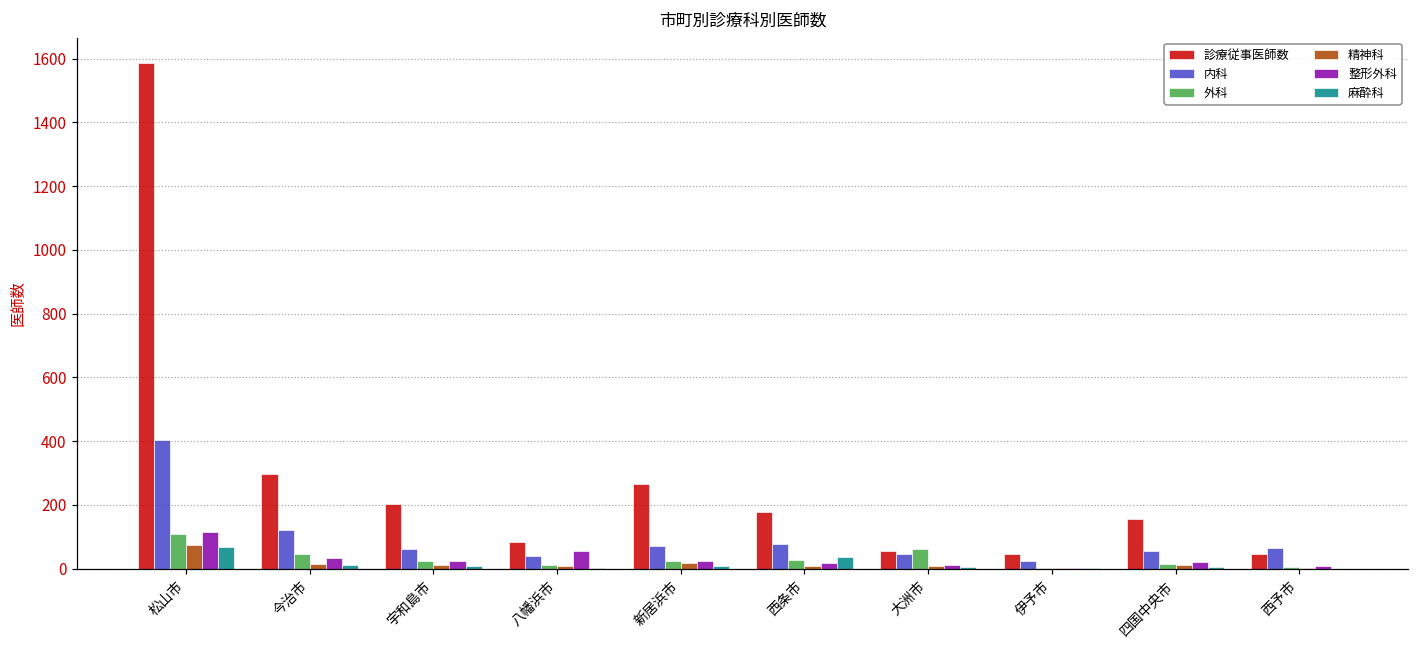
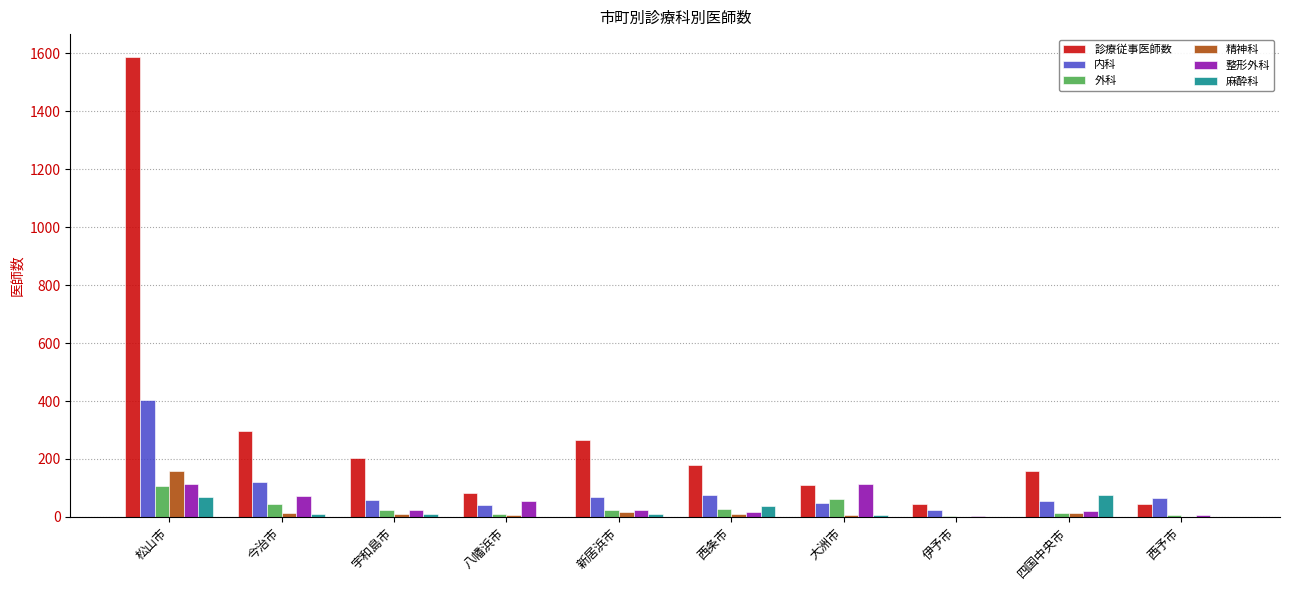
  {
    "診療従事医師数": {
      "松山市": 1590,
      "今治市": 300,
      "宇和島市": 200,
      "八幡浜市": 80,
      "新居浜市": 260,
      "西条市": 180,
-     "大洲市": 60,
+     "大洲市": 110,
      "伊予市": 50,
      "四国中央市": 160,
      "西予市": 50
    },
    "内科": {
      "松山市": 410,
      "今治市": 120,
      "宇和島市": 60,
      "八幡浜市": 40,
      "新居浜市": 70,
      "西条市": 80,
      "大洲市": 50,
      "伊予市": 20,
      "四国中央市": 60,
      "西予市": 60
    },
    "外科": {
      "松山市": 110,
      "今治市": 50,
      "宇和島市": 30,
      "八幡浜市": 10,
      "新居浜市": 20,
      "西条市": 30,
      "大洲市": 60,
      "四国中央市": 20
    },
    "精神科": {
-     "松山市": 70,
+     "松山市": 160,
      "今治市": 10,
      "宇和島市": 10,
      "新居浜市": 20,
      "西条市": 10,
      "四国中央市": 10
    },
    "整形外科": {
      "松山市": 110,
-     "今治市": 30,
+     "今治市": 70,
      "宇和島市": 20,
      "八幡浜市": 60,
      "新居浜市": 20,
      "西条市": 20,
-     "大洲市": 10,
+     "大洲市": 110,
      "四国中央市": 20
    },
    "麻酔科": {
      "松山市": 70,
      "今治市": 10,
      "宇和島市": 10,
      "新居浜市": 10,
      "西条市": 40,
-     "四国中央市": 0,
+     "四国中央市": 70,
      "西予市": 0
    }
  }
